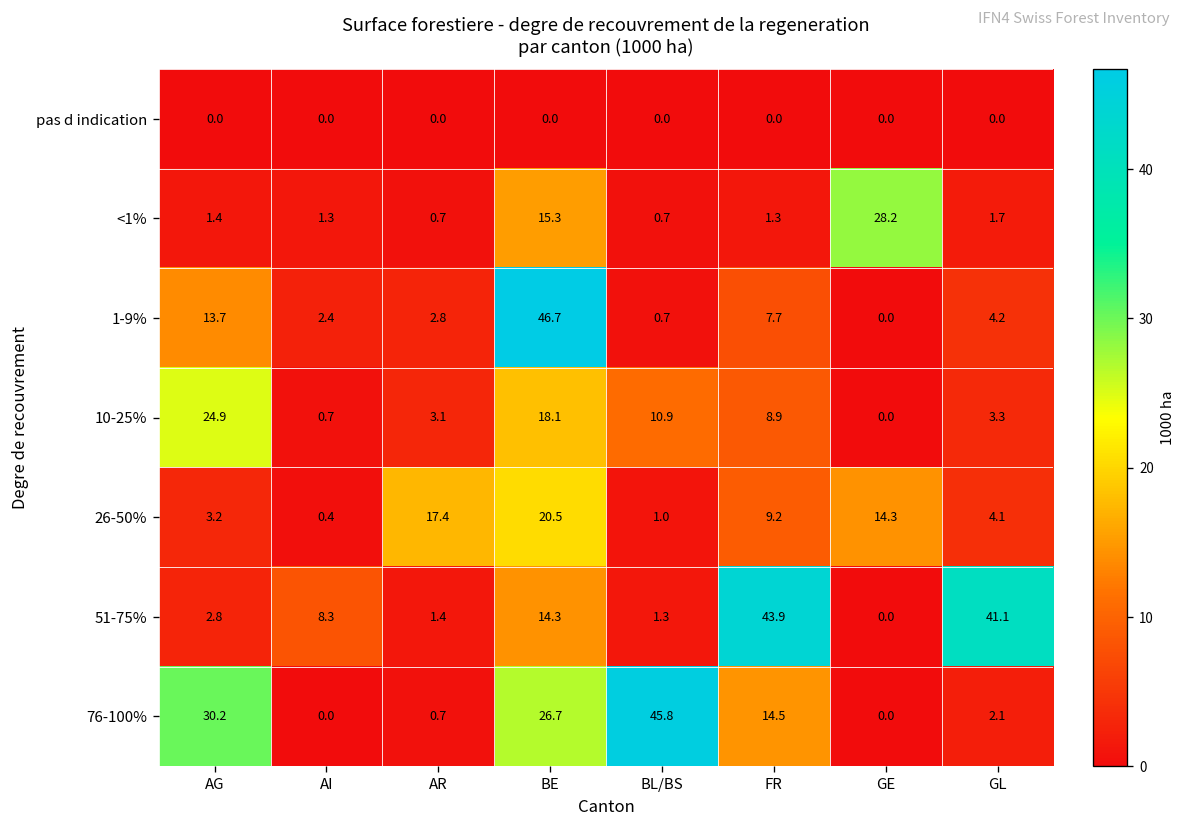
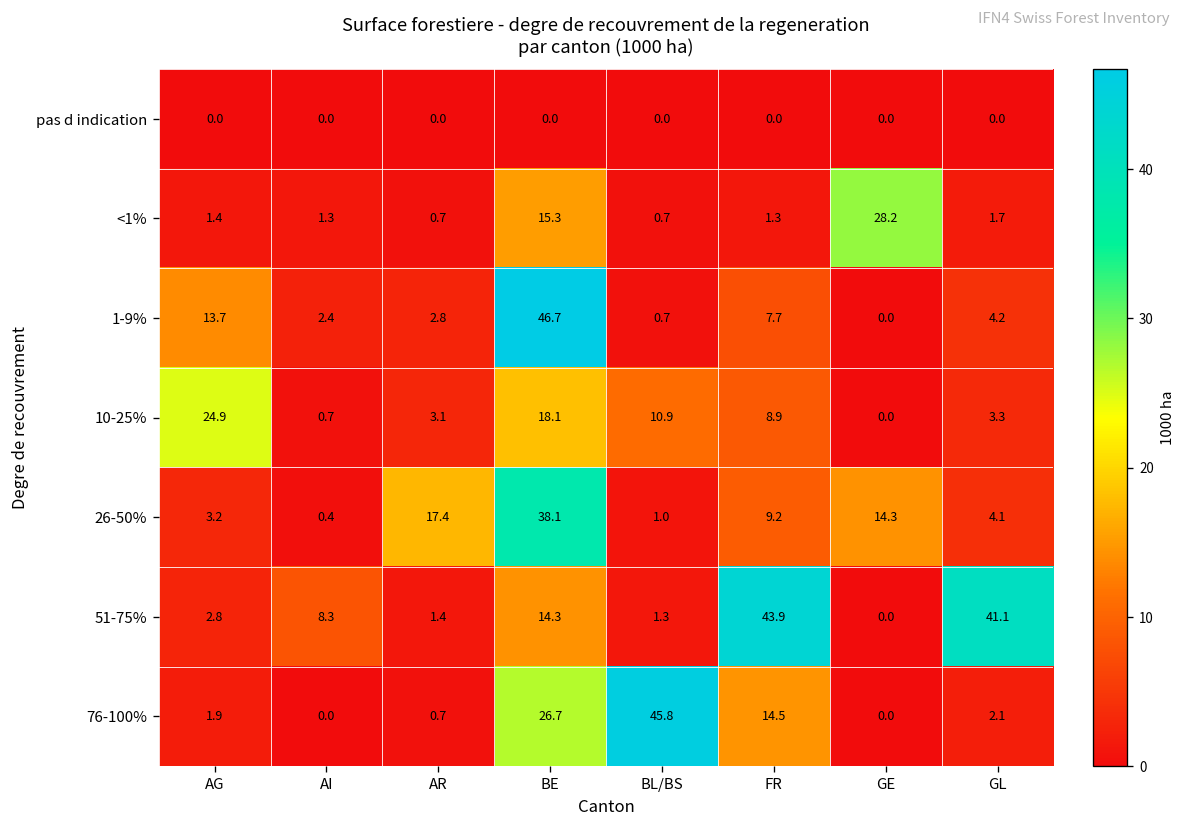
  {
    "pas d indication": {
      "AG": 0.0,
      "AI": 0.0,
      "AR": 0.0,
      "BE": 0.0,
      "BL/BS": 0.0,
      "FR": 0.0,
      "GE": 0.0,
      "GL": 0.0
    },
    "<1%": {
      "AG": 1.4,
      "AI": 1.3,
      "AR": 0.7,
      "BE": 15.3,
      "BL/BS": 0.7,
      "FR": 1.3,
      "GE": 28.2,
      "GL": 1.7
    },
    "1-9%": {
      "AG": 13.7,
      "AI": 2.4,
      "AR": 2.8,
      "BE": 46.7,
      "BL/BS": 0.7,
      "FR": 7.7,
      "GE": 0.0,
      "GL": 4.2
    },
    "10-25%": {
      "AG": 24.9,
      "AI": 0.7,
      "AR": 3.1,
      "BE": 18.1,
      "BL/BS": 10.9,
      "FR": 8.9,
      "GE": 0.0,
      "GL": 3.3
    },
    "26-50%": {
      "AG": 3.2,
      "AI": 0.4,
      "AR": 17.4,
-     "BE": 20.5,
+     "BE": 38.1,
      "BL/BS": 1.0,
      "FR": 9.2,
      "GE": 14.3,
      "GL": 4.1
    },
    "51-75%": {
      "AG": 2.8,
      "AI": 8.3,
      "AR": 1.4,
      "BE": 14.3,
      "BL/BS": 1.3,
      "FR": 43.9,
      "GE": 0.0,
      "GL": 41.1
    },
    "76-100%": {
-     "AG": 30.2,
+     "AG": 1.9,
      "AI": 0.0,
      "AR": 0.7,
      "BE": 26.7,
      "BL/BS": 45.8,
      "FR": 14.5,
      "GE": 0.0,
      "GL": 2.1
    }
  }
